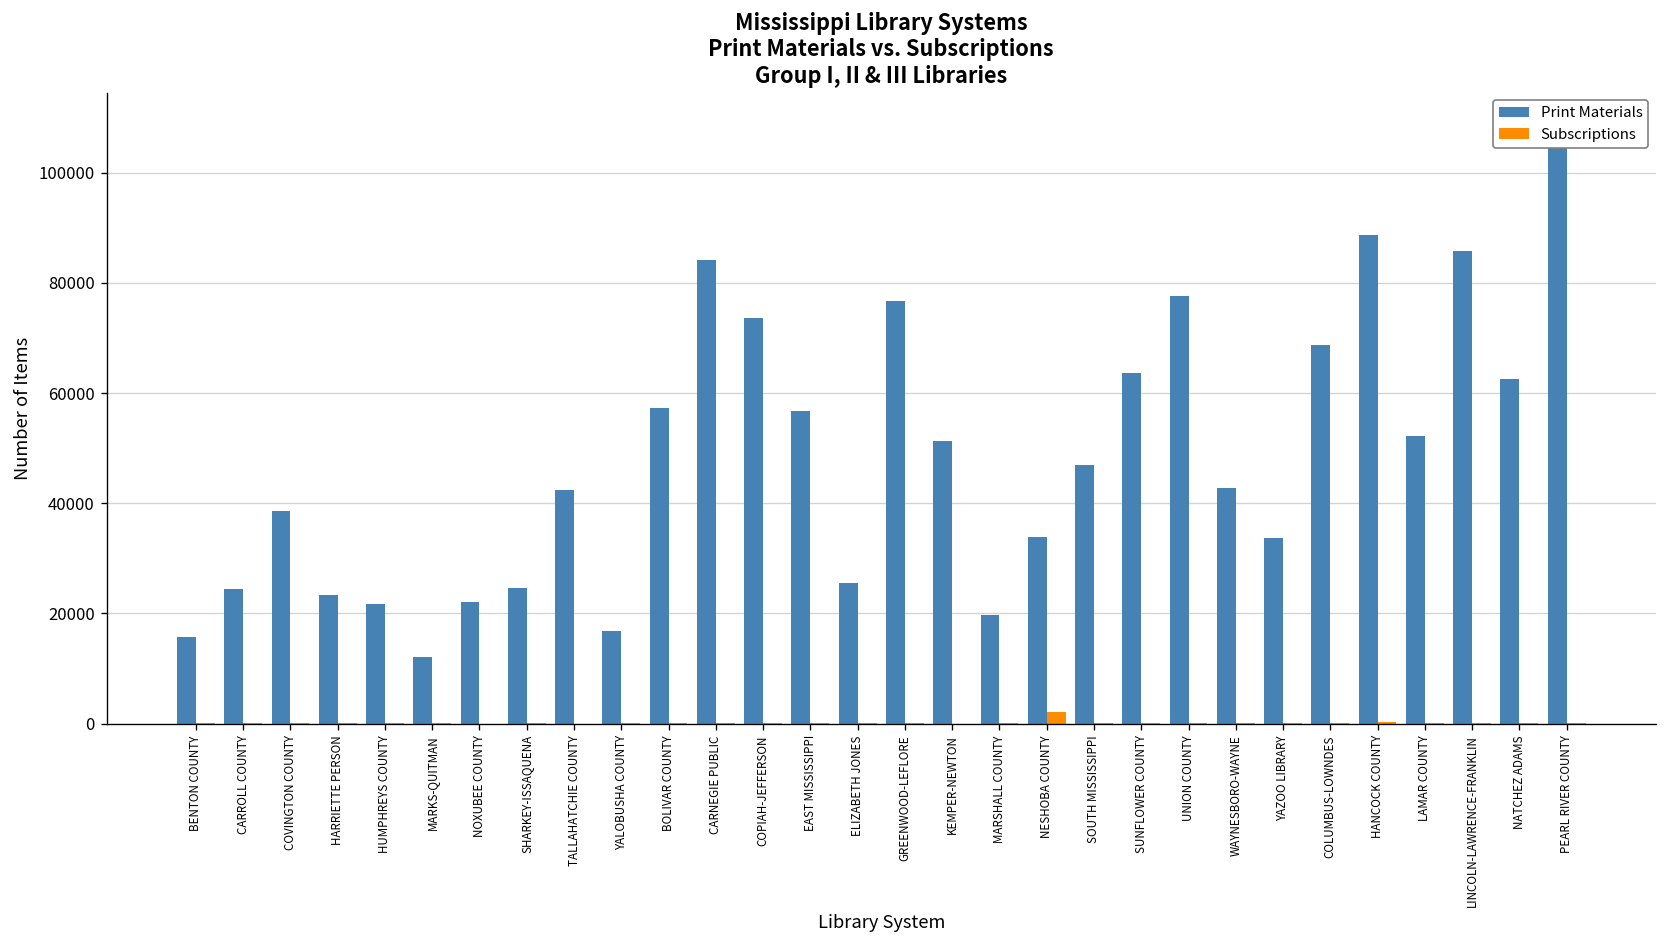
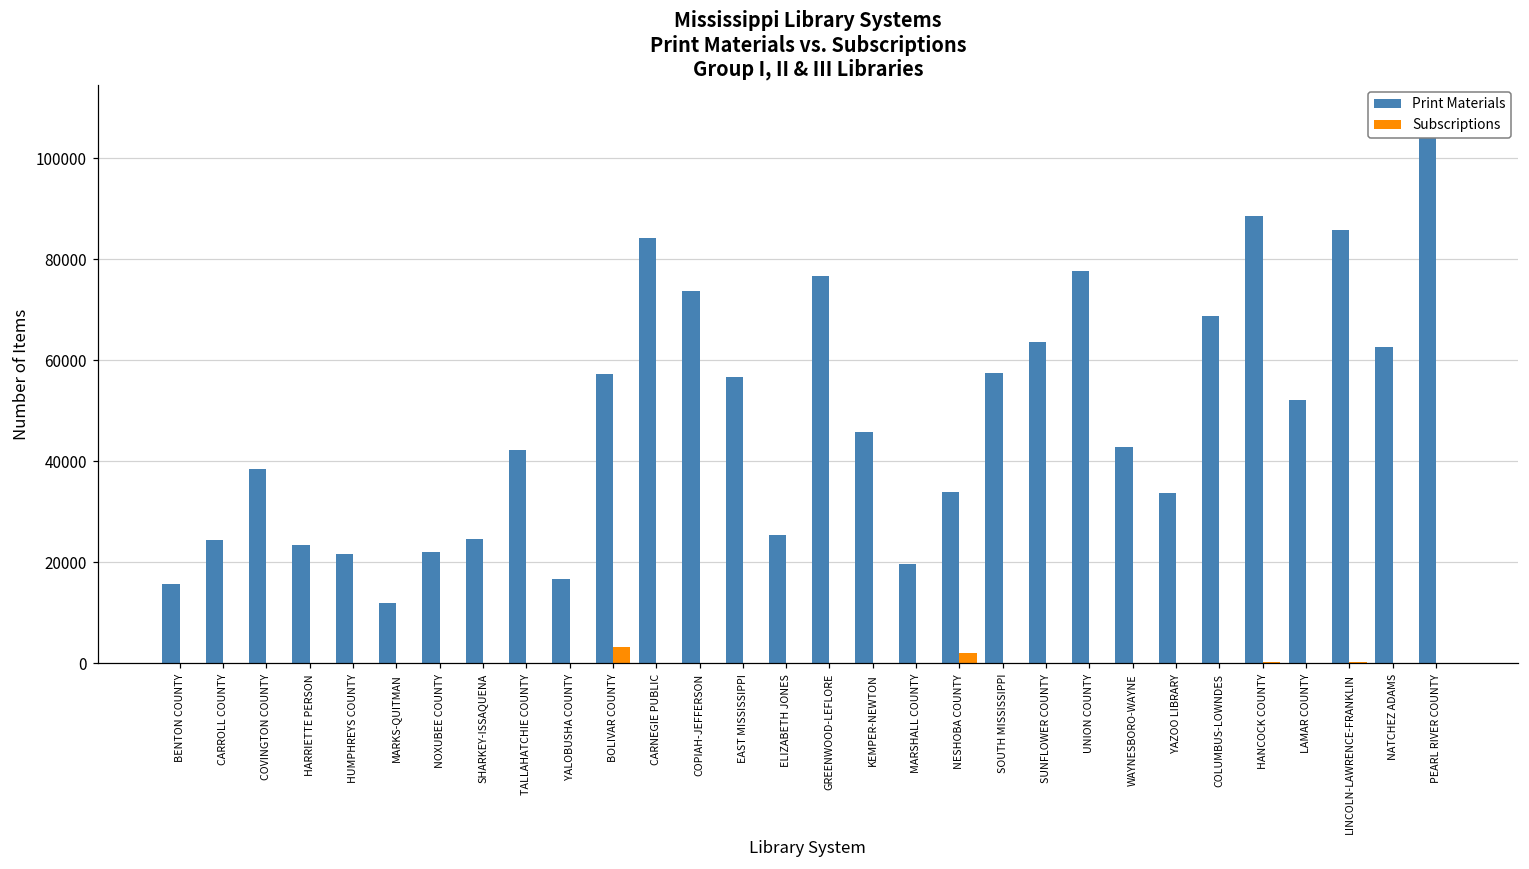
  {
    "Print Materials": {
      "BENTON COUNTY": 16000,
      "CARROLL COUNTY": 24000,
      "COVINGTON COUNTY": 39000,
      "HARRIETTE PERSON": 23000,
      "HUMPHREYS COUNTY": 22000,
      "MARKS-QUITMAN": 12000,
      "NOXUBEE COUNTY": 22000,
      "SHARKEY-ISSAQUENA": 25000,
      "TALLAHATCHIE COUNTY": 42000,
      "YALOBUSHA COUNTY": 17000,
      "BOLIVAR COUNTY": 57000,
      "CARNEGIE PUBLIC": 84000,
      "COPIAH-JEFFERSON": 74000,
      "EAST MISSISSIPPI": 57000,
      "ELIZABETH JONES": 25000,
      "GREENWOOD-LEFLORE": 77000,
-     "KEMPER-NEWTON": 51000,
+     "KEMPER-NEWTON": 46000,
      "MARSHALL COUNTY": 20000,
      "NESHOBA COUNTY": 34000,
-     "SOUTH MISSISSIPPI": 47000,
+     "SOUTH MISSISSIPPI": 57000,
      "SUNFLOWER COUNTY": 64000,
      "UNION COUNTY": 78000,
      "WAYNESBORO-WAYNE": 43000,
      "YAZOO LIBRARY": 34000,
      "COLUMBUS-LOWNDES": 69000,
      "HANCOCK COUNTY": 89000,
      "LAMAR COUNTY": 52000,
      "LINCOLN-LAWRENCE-FRANKLIN": 86000,
      "NATCHEZ ADAMS": 63000
    },
    "Subscriptions": {
-     "BOLIVAR COUNTY": 0,
+     "BOLIVAR COUNTY": 3000,
      "NESHOBA COUNTY": 2000
    }
  }
